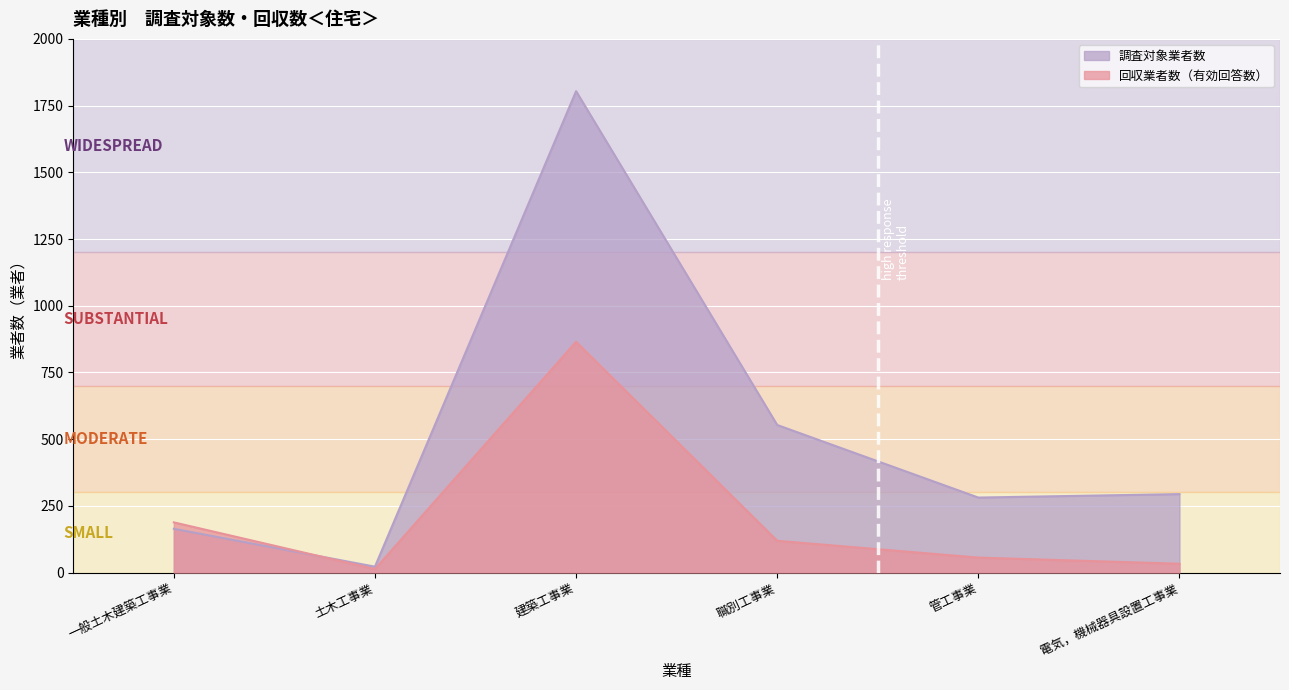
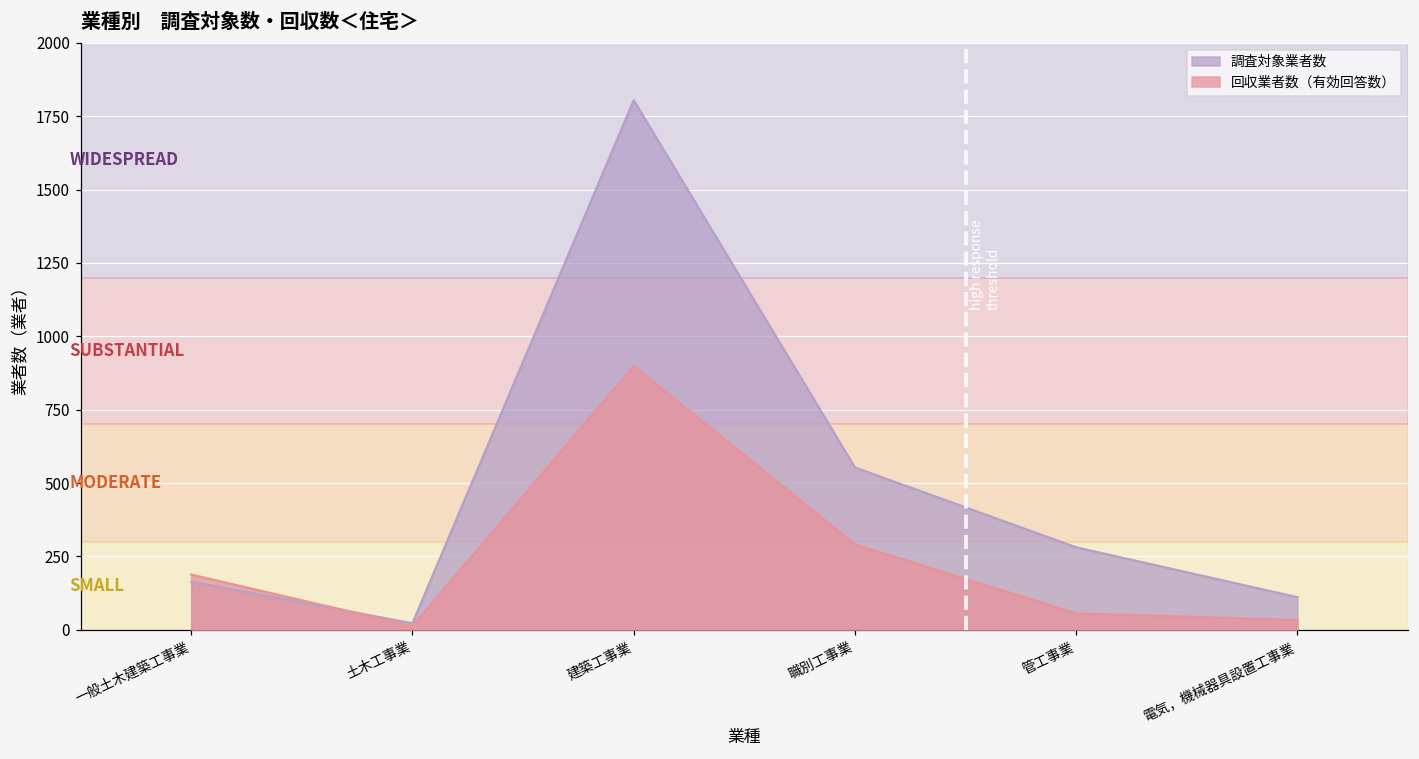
  {
    "調査対象業者数": {
      "一般土木建築工事業": 160,
      "建築工事業": 1800,
      "職別工事業": 550,
      "管工事業": 280,
-     "電気，機械器具設置工事業": 290
+     "電気，機械器具設置工事業": 110
    },
    "回収業者数（有効回答数）": {
      "一般土木建築工事業": 190,
-     "建築工事業": 870,
-     "職別工事業": 120,
+     "建築工事業": 900,
+     "職別工事業": 290,
      "管工事業": 60,
      "電気，機械器具設置工事業": 30
    }
  }
